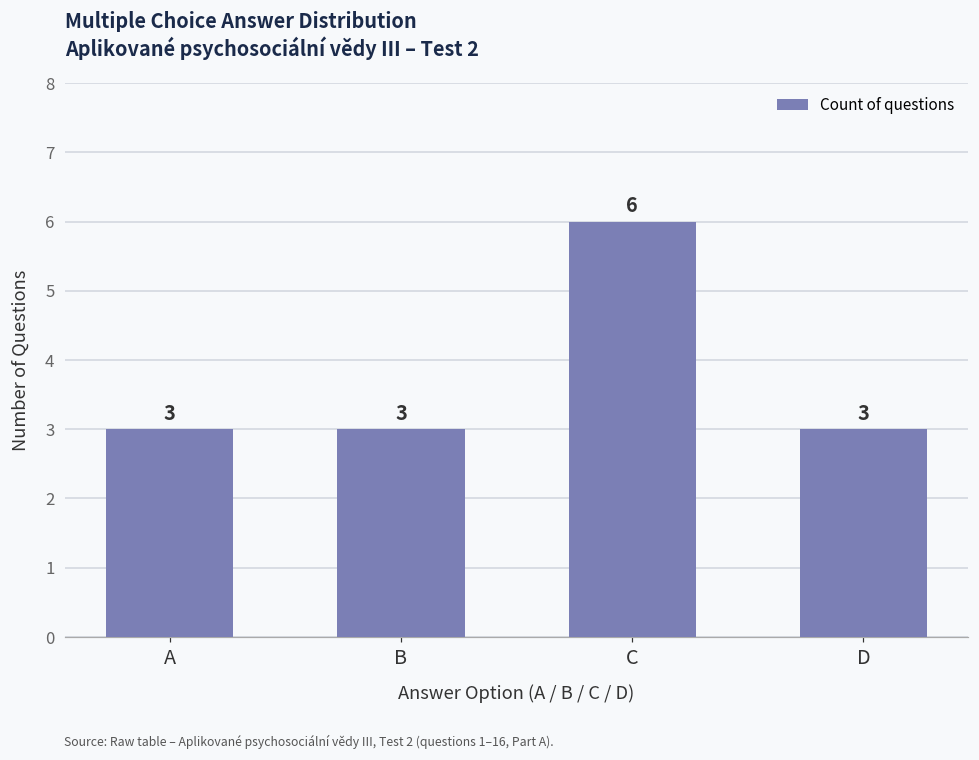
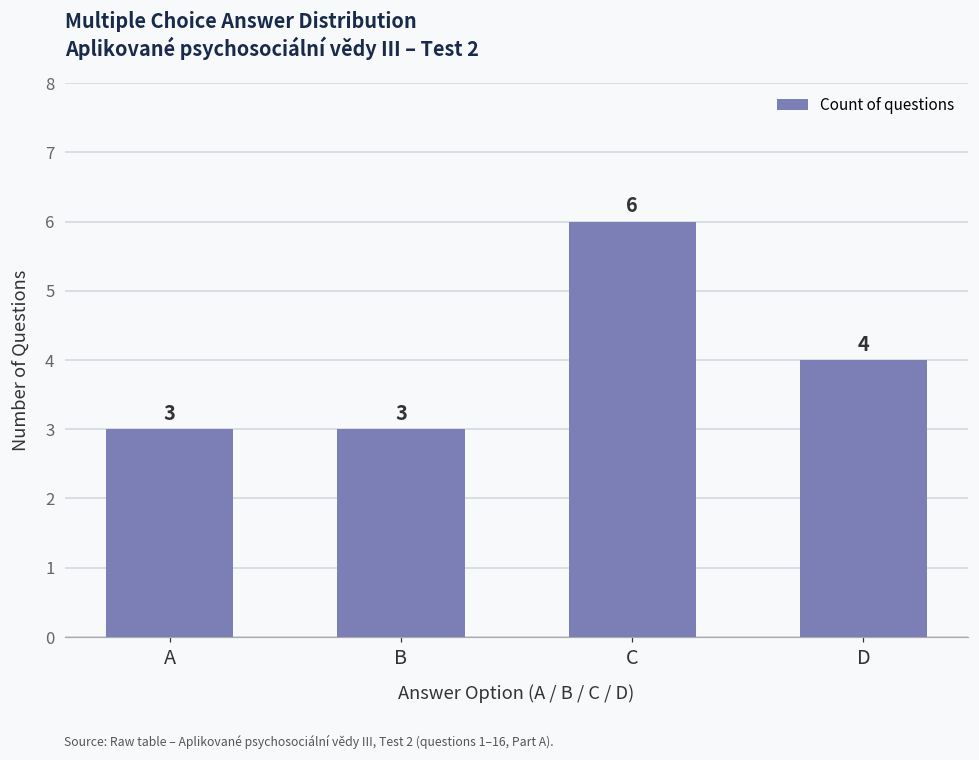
  {
    "A": 3,
    "B": 3,
    "C": 6,
-   "D": 3
+   "D": 4
  }
